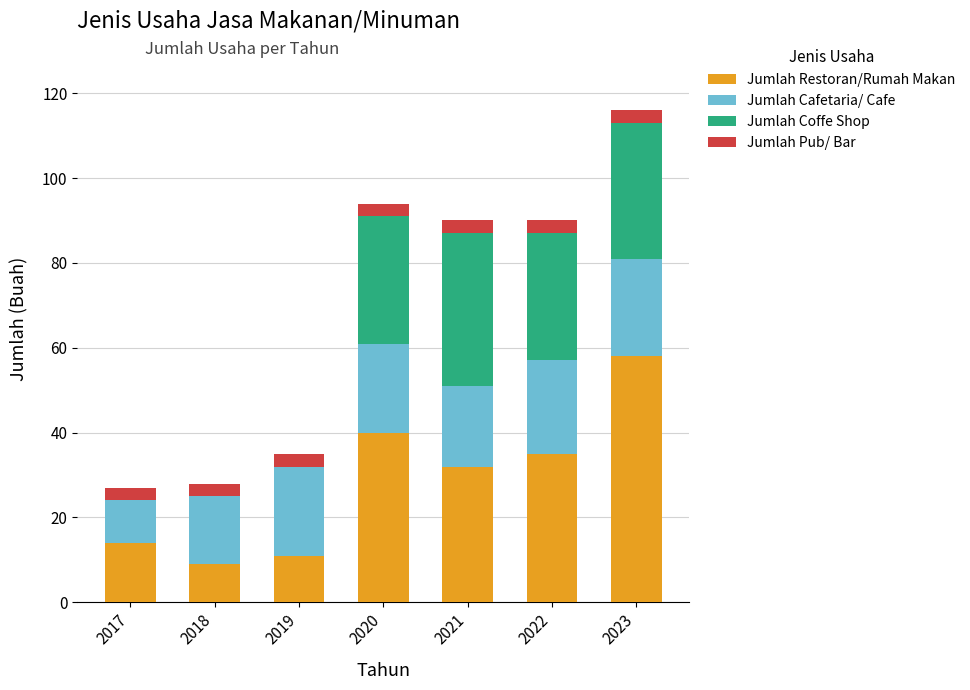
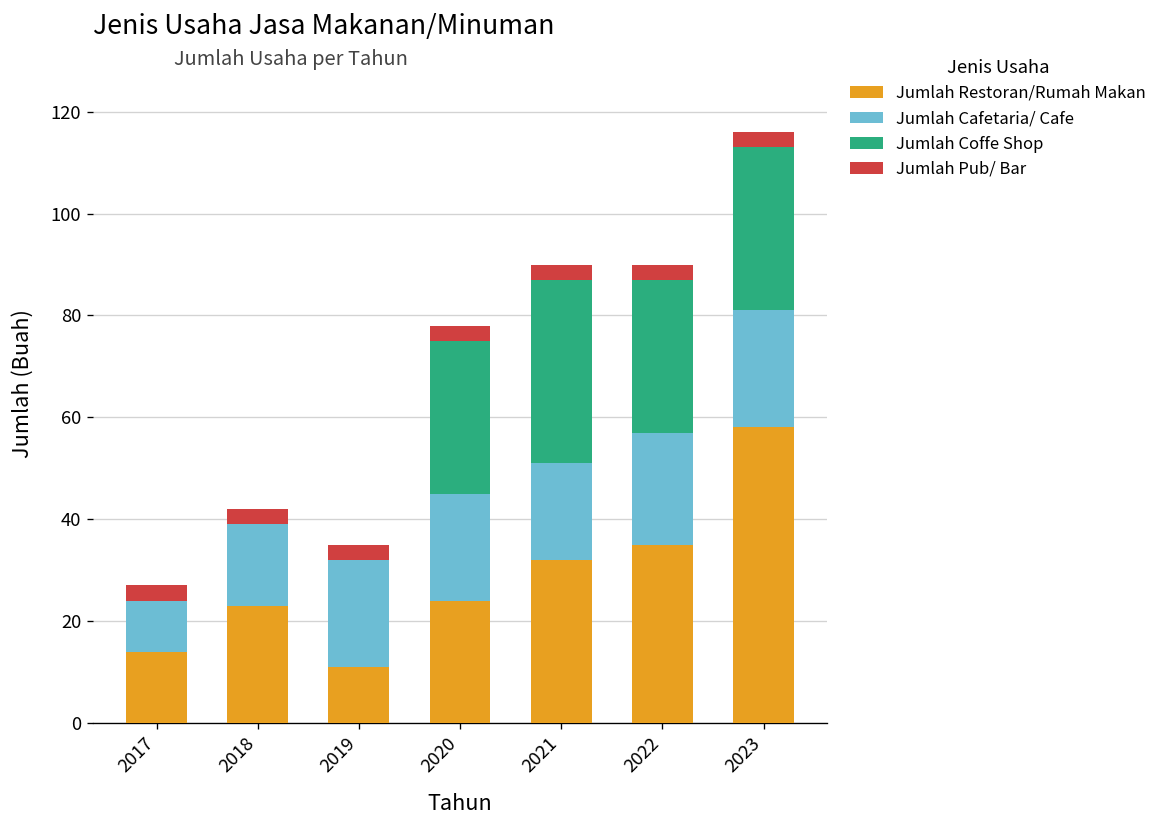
  {
    "Jumlah Restoran/Rumah Makan": {
      "2017": 14,
-     "2018": 9,
+     "2018": 23,
      "2019": 11,
-     "2020": 40,
+     "2020": 24,
      "2021": 32,
      "2022": 35,
      "2023": 58
    },
    "Jumlah Cafetaria/ Cafe": {
      "2017": 10,
      "2018": 16,
      "2019": 21,
      "2020": 21,
      "2021": 19,
      "2022": 22,
      "2023": 23
    },
    "Jumlah Coffe Shop": {
      "2017": 0,
      "2018": 0,
      "2019": 0,
      "2020": 30,
      "2021": 36,
      "2022": 30,
      "2023": 32
    },
    "Jumlah Pub/ Bar": {
      "2017": 3,
      "2018": 3,
      "2019": 3,
      "2020": 3,
      "2021": 3,
      "2022": 3,
      "2023": 3
    }
  }
